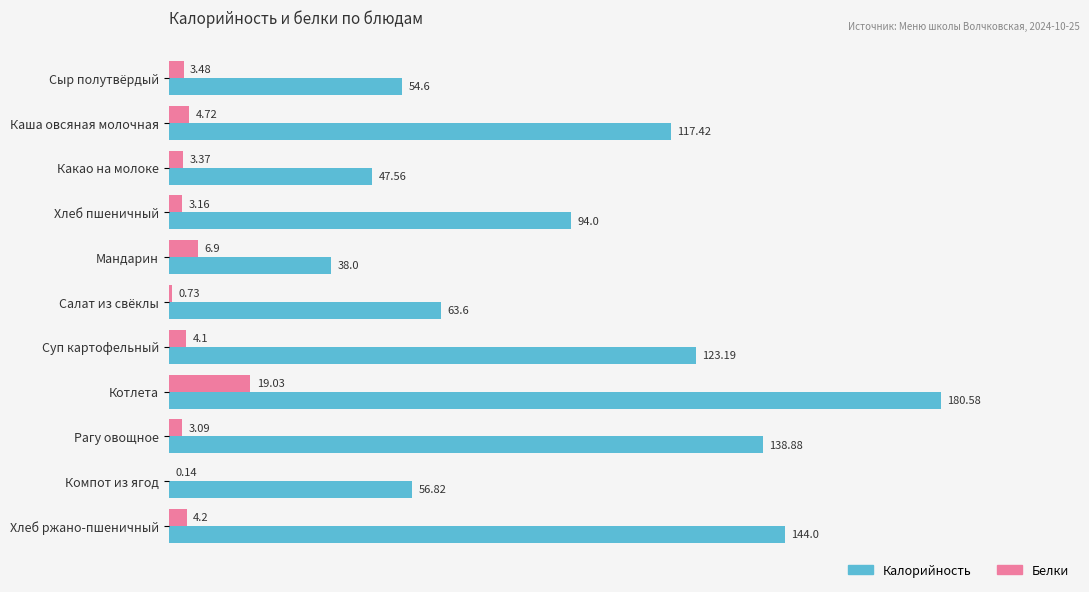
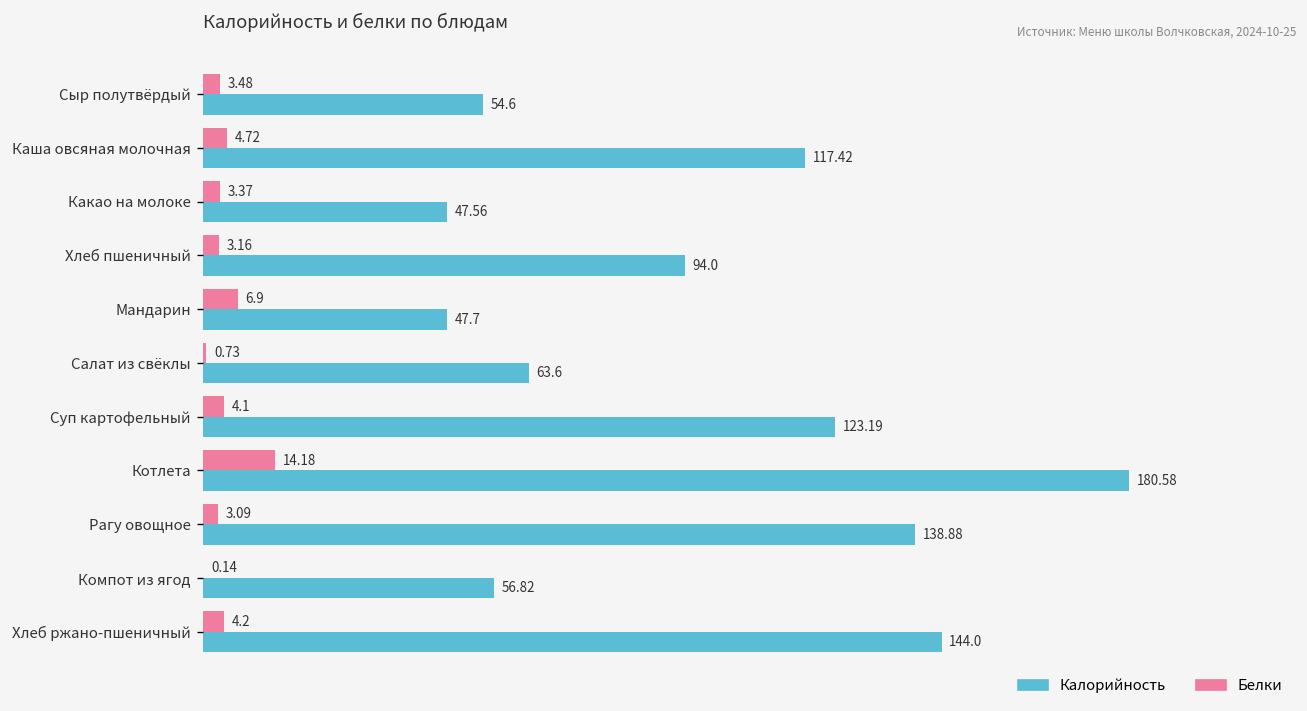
  {
    "Калорийность": {
      "Сыр полутвёрдый": 54.6,
      "Каша овсяная молочная": 117.42,
      "Какао на молоке": 47.56,
      "Хлеб пшеничный": 94.0,
-     "Мандарин": 38.0,
+     "Мандарин": 47.7,
      "Салат из свёклы": 63.6,
      "Суп картофельный": 123.19,
      "Котлета": 180.58,
      "Рагу овощное": 138.88,
      "Компот из ягод": 56.82,
      "Хлеб ржано-пшеничный": 144.0
    },
    "Белки": {
      "Сыр полутвёрдый": 3.48,
      "Каша овсяная молочная": 4.72,
      "Какао на молоке": 3.37,
      "Хлеб пшеничный": 3.16,
      "Мандарин": 6.9,
      "Салат из свёклы": 0.73,
      "Суп картофельный": 4.1,
-     "Котлета": 19.03,
+     "Котлета": 14.18,
      "Рагу овощное": 3.09,
      "Компот из ягод": 0.14,
      "Хлеб ржано-пшеничный": 4.2
    }
  }
